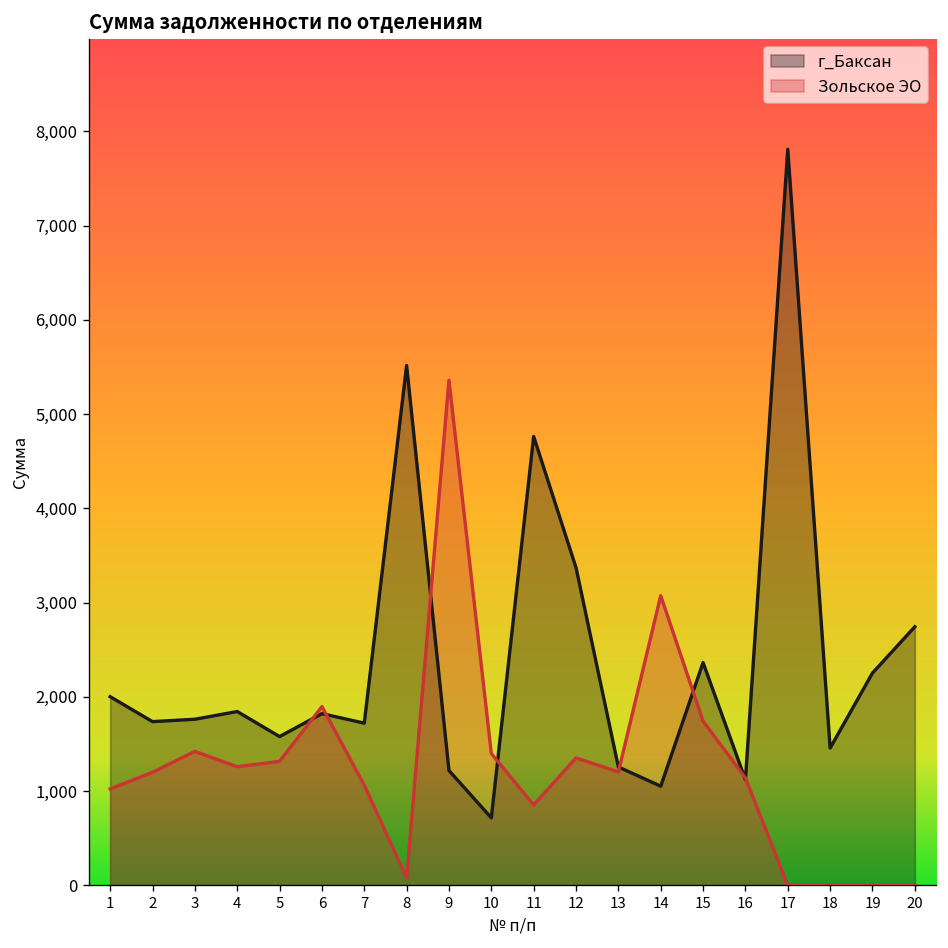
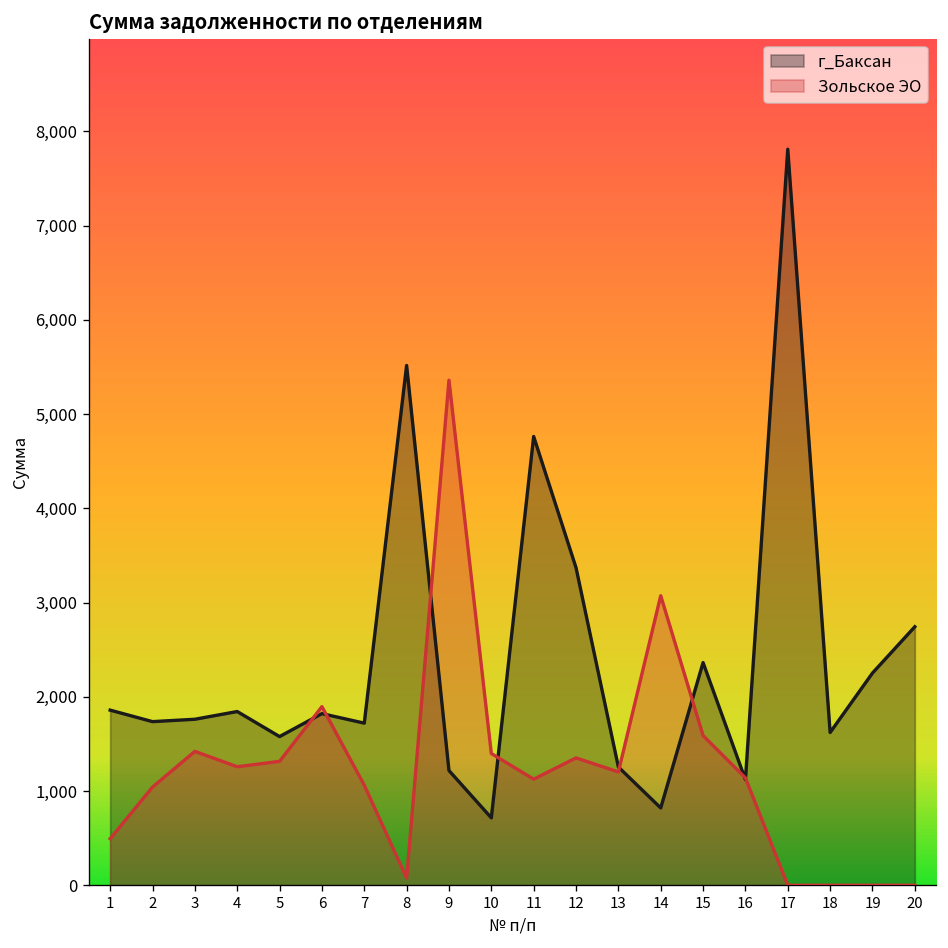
  {
    "г_Баксан": {
-     "1": "2,000",
+     "1": "1,900",
      "2": "1,700",
      "3": "1,800",
      "4": "1,800",
      "5": "1,600",
      "6": "1,800",
      "7": "1,700",
      "8": "5,500",
      "9": "1,200",
      "10": "700",
      "11": "4,800",
      "12": "3,400",
      "13": "1,300",
-     "14": "1,100",
+     "14": "800",
      "15": "2,400",
      "17": "7,800",
-     "18": "1,500",
+     "18": "1,600",
      "19": "2,300",
      "20": "2,700"
    },
    "Зольское ЭО": {
-     "1": "1,000",
-     "2": "1,200",
+     "1": "500",
+     "2": "1,000",
      "3": "1,400",
      "4": "1,300",
      "5": "1,300",
      "6": "1,900",
      "7": "1,100",
      "8": "100",
      "9": "5,400",
      "10": "1,400",
-     "11": "900",
+     "11": "1,100",
      "12": "1,400",
      "13": "1,200",
      "14": "3,100",
-     "15": "1,700",
+     "15": "1,600",
      "17": "0",
      "18": "0",
      "19": "0",
      "20": "0"
    }
  }
